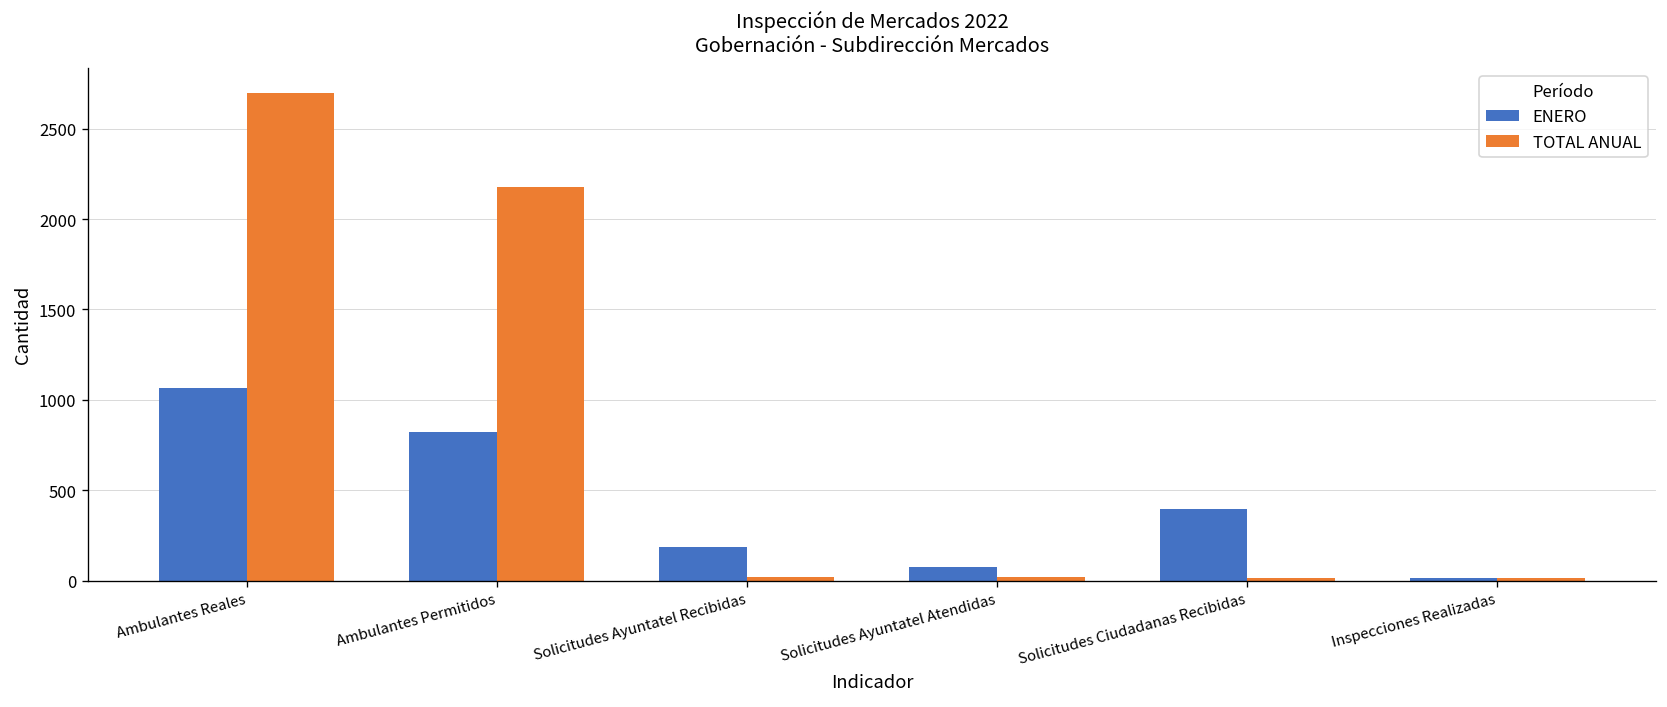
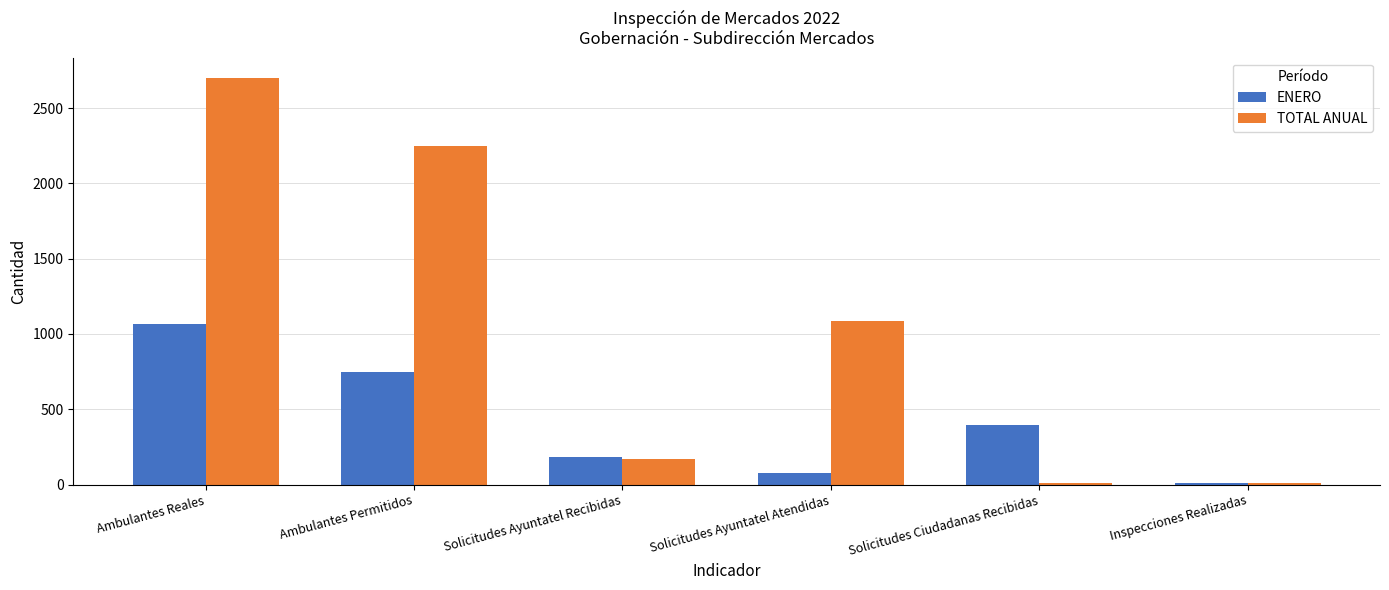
  {
    "ENERO": {
      "Ambulantes Reales": 1070,
-     "Ambulantes Permitidos": 820,
+     "Ambulantes Permitidos": 750,
      "Solicitudes Ayuntatel Recibidas": 190,
      "Solicitudes Ayuntatel Atendidas": 80,
      "Solicitudes Ciudadanas Recibidas": 390
    },
    "TOTAL ANUAL": {
      "Ambulantes Reales": 2700,
-     "Ambulantes Permitidos": 2180,
-     "Solicitudes Ayuntatel Recibidas": 20,
-     "Solicitudes Ayuntatel Atendidas": 20
+     "Ambulantes Permitidos": 2250,
+     "Solicitudes Ayuntatel Recibidas": 170,
+     "Solicitudes Ayuntatel Atendidas": 1090
    }
  }
